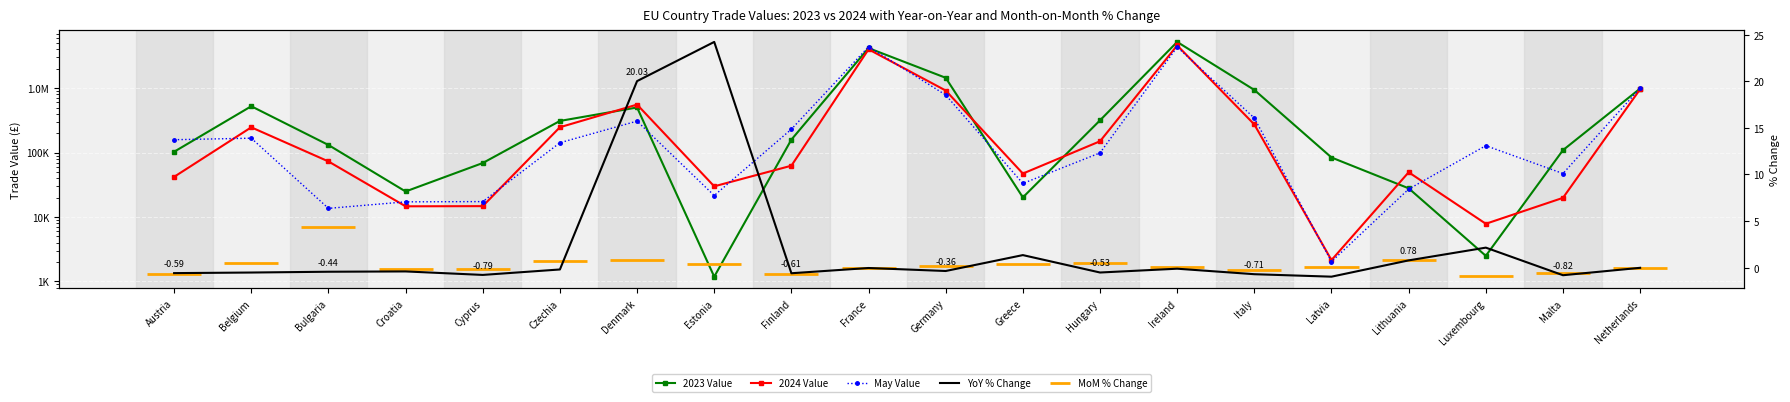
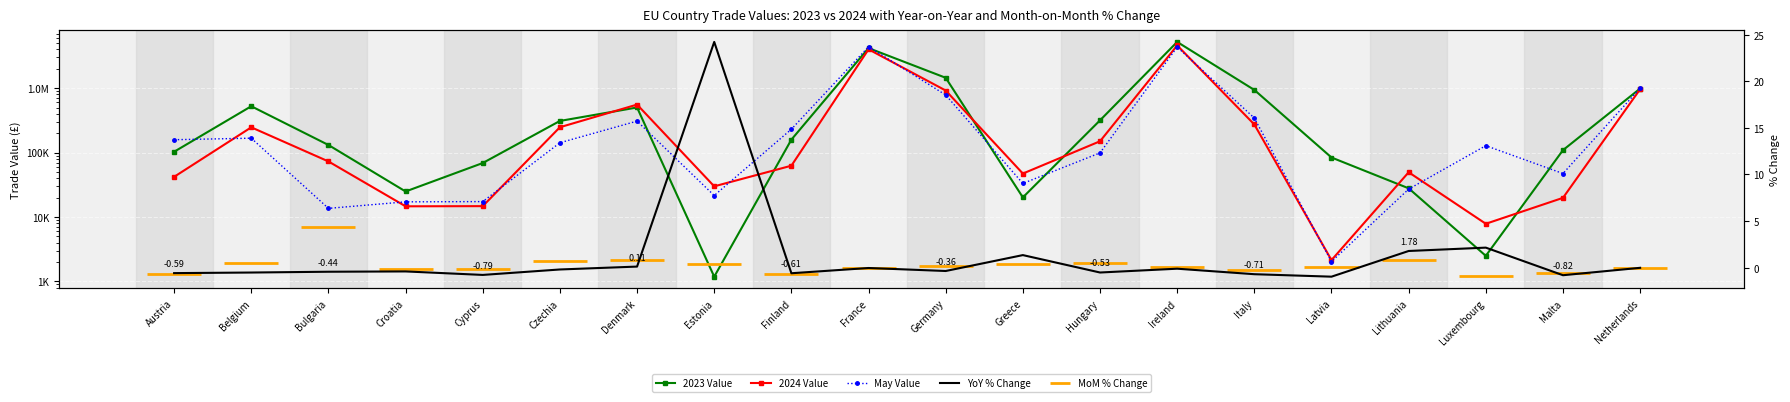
  {
    "YoY % Change": {
      "Austria": -0.59,
      "Bulgaria": -0.44,
      "Cyprus": -0.79,
-     "Denmark": 20.03,
+     "Denmark": 0.11,
      "Finland": -0.61,
      "Germany": -0.36,
      "Hungary": -0.53,
      "Italy": -0.71,
-     "Lithuania": 0.78,
+     "Lithuania": 1.78,
      "Malta": -0.82
    }
  }
